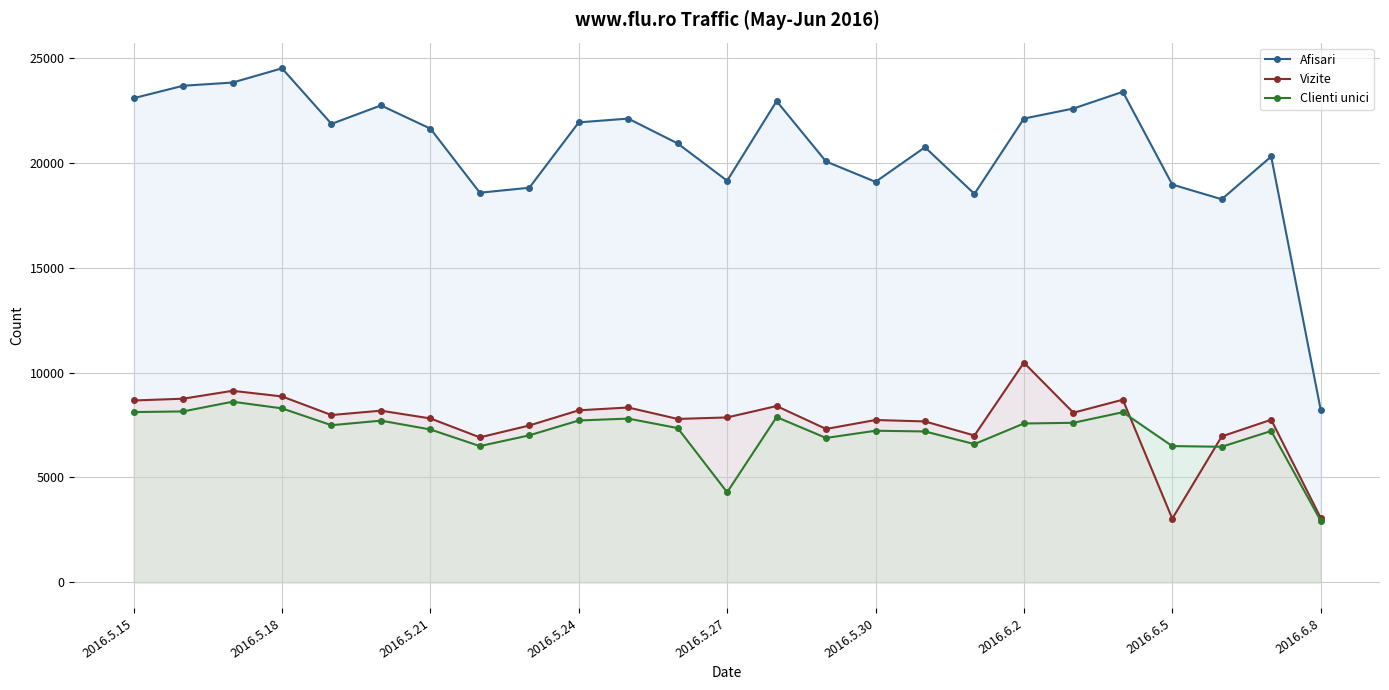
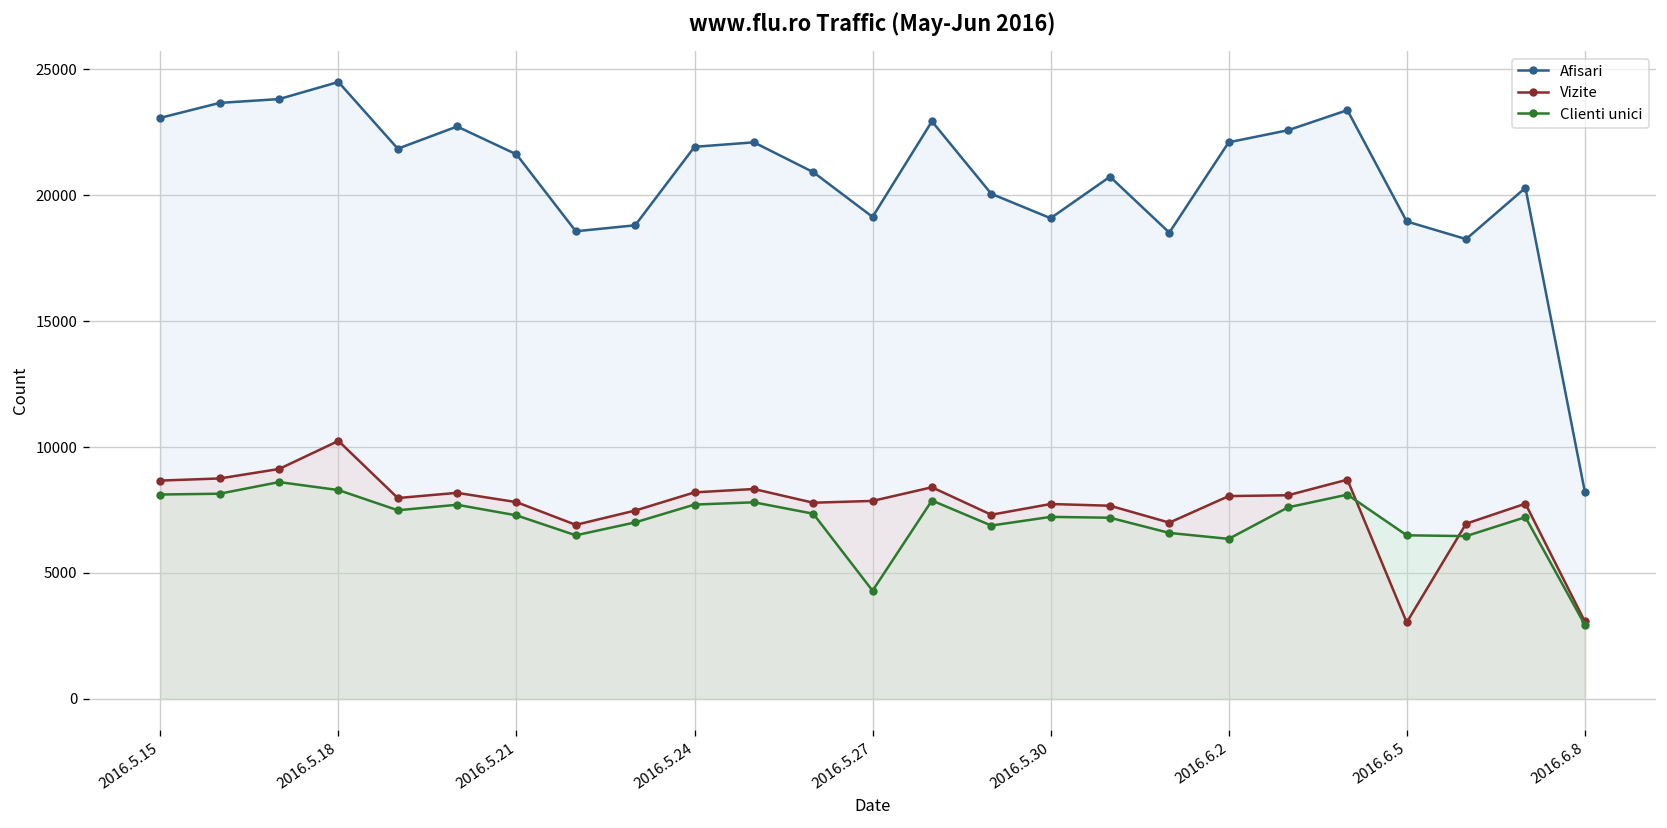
  {
    "Afisari": {
      "2016.5.15": 23100,
      "2016.5.18": 24500,
      "2016.5.21": 21600,
      "2016.5.24": 21900,
      "2016.5.27": 19100,
      "2016.5.30": 19100,
      "2016.6.2": 22100,
      "2016.6.5": 19000,
      "2016.6.8": 8200
    },
    "Vizite": {
      "2016.5.15": 8700,
-     "2016.5.18": 8900,
+     "2016.5.18": 10200,
      "2016.5.21": 7800,
      "2016.5.24": 8200,
      "2016.5.27": 7900,
      "2016.5.30": 7700,
-     "2016.6.2": 10500,
+     "2016.6.2": 8100,
      "2016.6.5": 3000,
      "2016.6.8": 3100
    },
    "Clienti unici": {
      "2016.5.15": 8100,
      "2016.5.18": 8300,
      "2016.5.21": 7300,
      "2016.5.24": 7700,
      "2016.5.27": 4300,
      "2016.5.30": 7200,
-     "2016.6.2": 7600,
+     "2016.6.2": 6400,
      "2016.6.5": 6500,
      "2016.6.8": 2900
    }
  }
